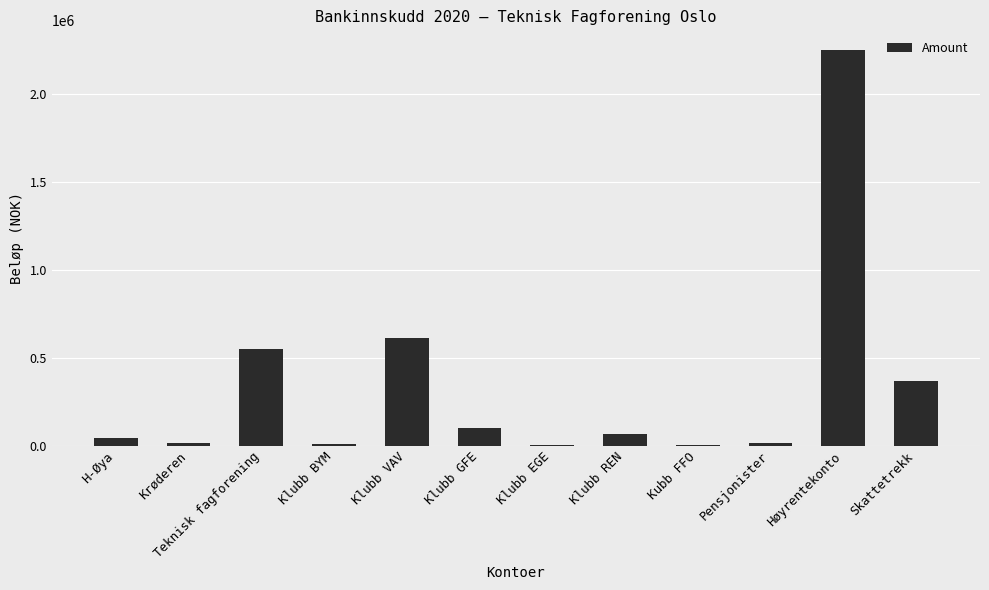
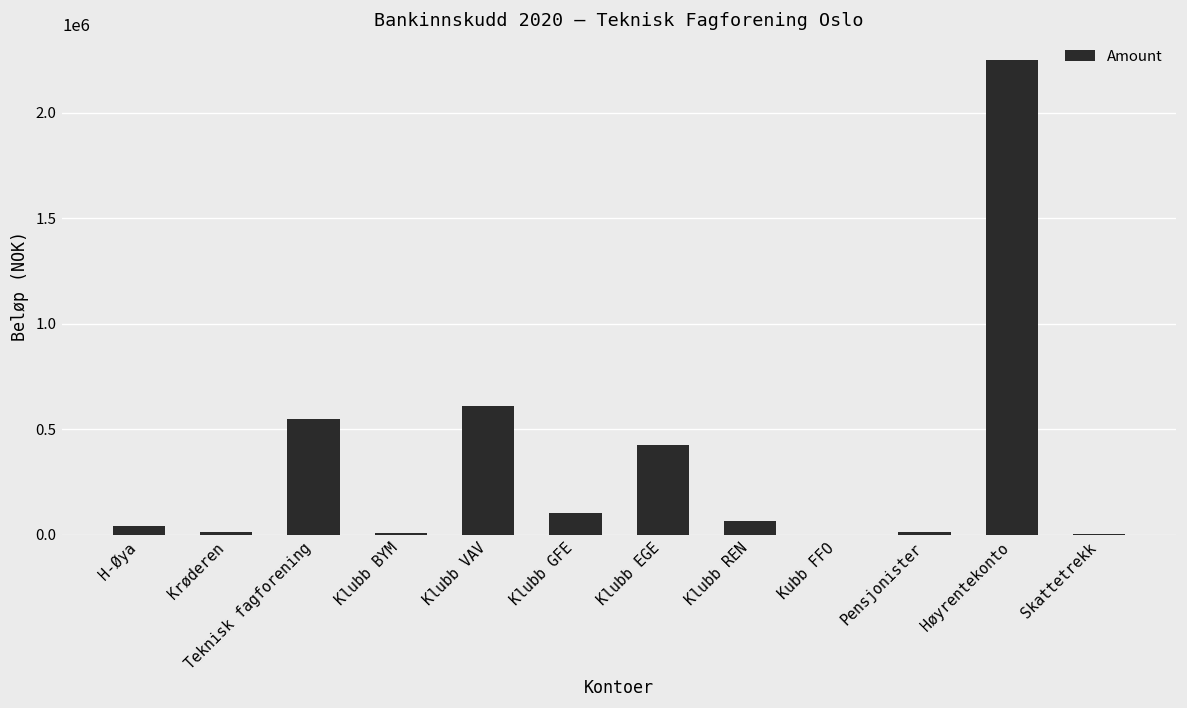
  {
    "H-Øya": 40000,
    "Teknisk fagforening": 550000,
    "Klubb VAV": 610000,
    "Klubb GFE": 100000,
-   "Klubb EGE": 0,
+   "Klubb EGE": 420000,
    "Klubb REN": 70000,
    "Høyrentekonto": 2250000,
-   "Skattetrekk": 370000
+   "Skattetrekk": 0
  }
